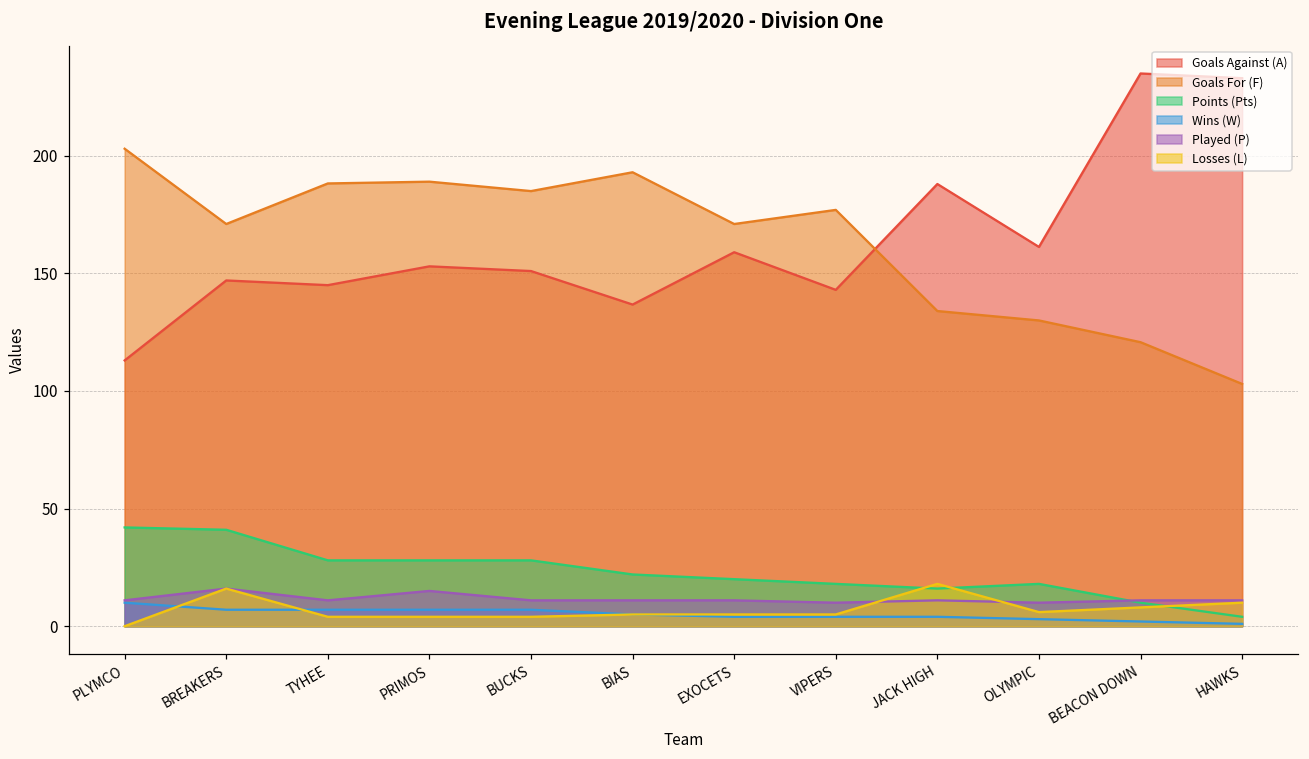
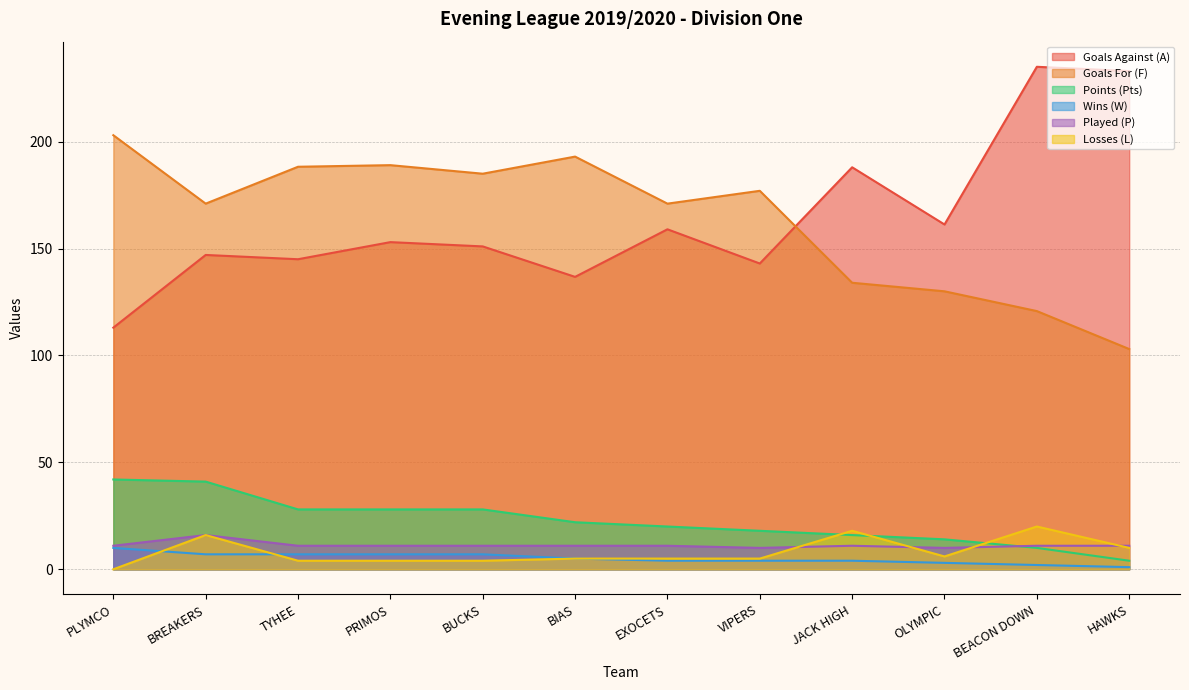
  {
    "Points (Pts)": {
      "PLYMCO": 42,
      "BREAKERS": 41,
      "TYHEE": 28,
      "PRIMOS": 28,
      "BUCKS": 28,
      "BIAS": 22,
      "EXOCETS": 20,
      "VIPERS": 18,
      "JACK HIGH": 16,
-     "OLYMPIC": 18,
+     "OLYMPIC": 14,
      "HAWKS": 4
    },
    "Wins (W)": {
      "BREAKERS": 7,
      "TYHEE": 7,
      "PRIMOS": 7,
      "BUCKS": 7,
      "JACK HIGH": 4,
      "OLYMPIC": 3,
      "BEACON DOWN": 2,
      "HAWKS": 1
    },
    "Played (P)": {
      "TYHEE": 11,
-     "PRIMOS": 15,
+     "PRIMOS": 11,
      "BUCKS": 11,
      "BIAS": 11,
      "EXOCETS": 11,
      "VIPERS": 10,
      "JACK HIGH": 11,
      "OLYMPIC": 10
    },
    "Losses (L)": {
      "PLYMCO": 0,
      "TYHEE": 4,
      "PRIMOS": 4,
      "BUCKS": 4,
      "JACK HIGH": 18,
      "OLYMPIC": 6,
-     "BEACON DOWN": 8
+     "BEACON DOWN": 20
    }
  }
